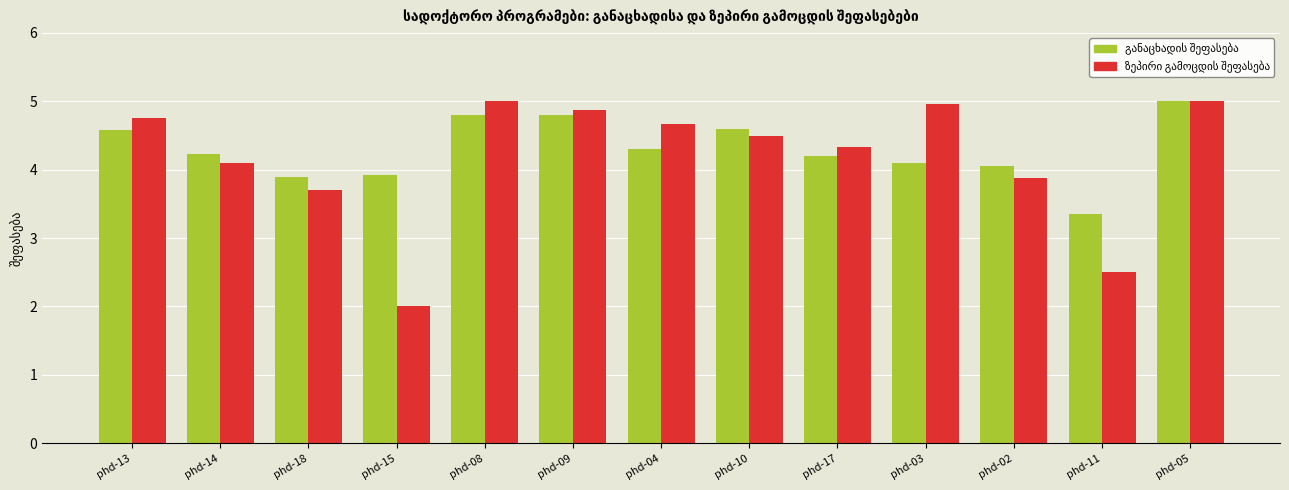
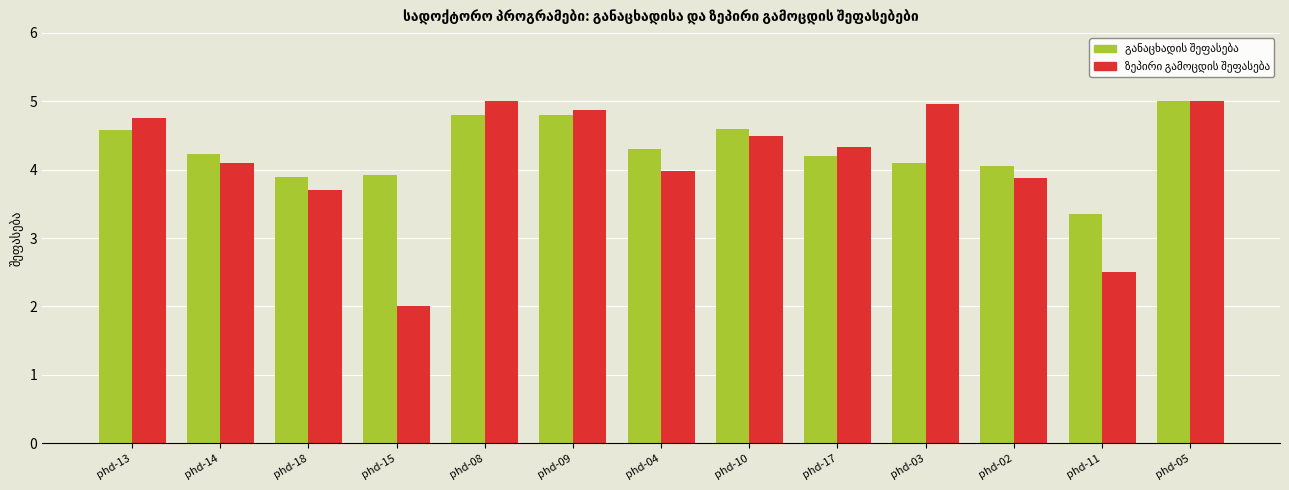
  {
    "განაცხადის შეფასება": {
      "phd-13": 4.6,
      "phd-14": 4.2,
      "phd-18": 3.9,
      "phd-15": 3.9,
      "phd-08": 4.8,
      "phd-09": 4.8,
      "phd-04": 4.3,
      "phd-10": 4.6,
      "phd-17": 4.2,
      "phd-03": 4.1,
      "phd-02": 4.1,
      "phd-11": 3.4,
      "phd-05": 5.0
    },
    "ზეპირი გამოცდის შეფასება": {
      "phd-13": 4.8,
      "phd-14": 4.1,
      "phd-18": 3.7,
      "phd-15": 2.0,
      "phd-08": 5.0,
      "phd-09": 4.9,
-     "phd-04": 4.7,
+     "phd-04": 4.0,
      "phd-10": 4.5,
      "phd-17": 4.3,
      "phd-03": 5.0,
      "phd-02": 3.9,
      "phd-11": 2.5,
      "phd-05": 5.0
    }
  }
